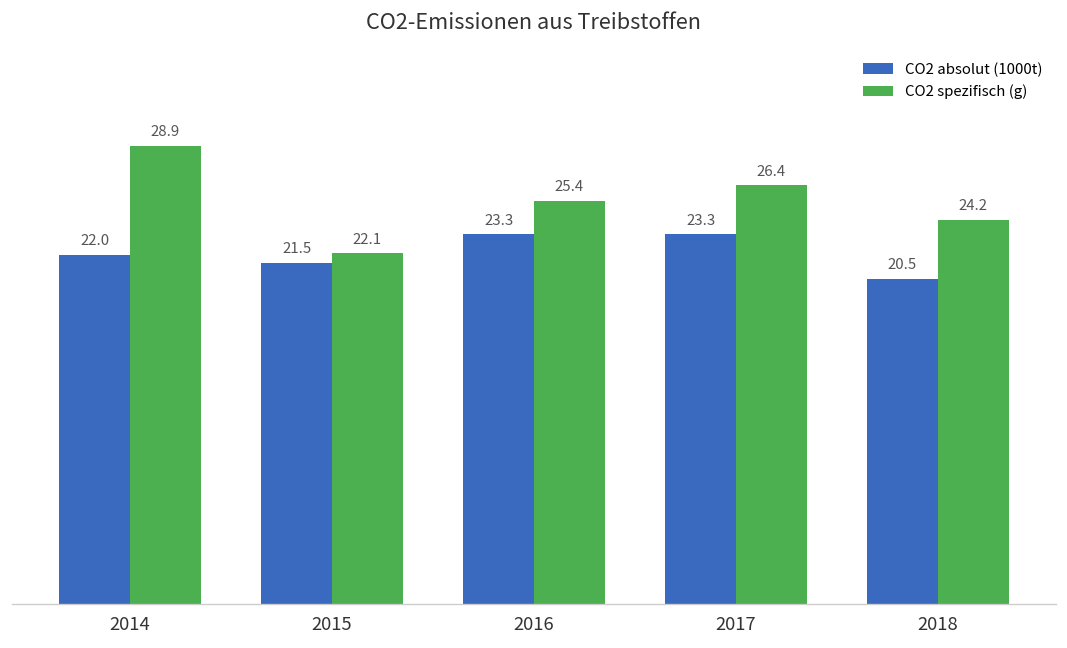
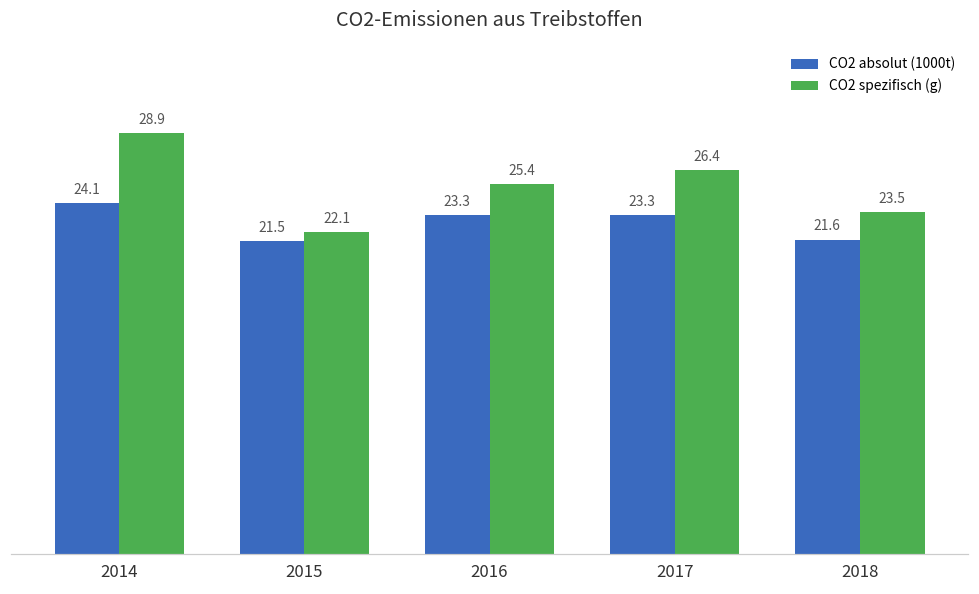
  {
    "CO2 absolut (1000t)": {
-     "2014": 22.0,
+     "2014": 24.1,
      "2015": 21.5,
      "2016": 23.3,
      "2017": 23.3,
-     "2018": 20.5
+     "2018": 21.6
    },
    "CO2 spezifisch (g)": {
      "2014": 28.9,
      "2015": 22.1,
      "2016": 25.4,
      "2017": 26.4,
-     "2018": 24.2
+     "2018": 23.5
    }
  }
